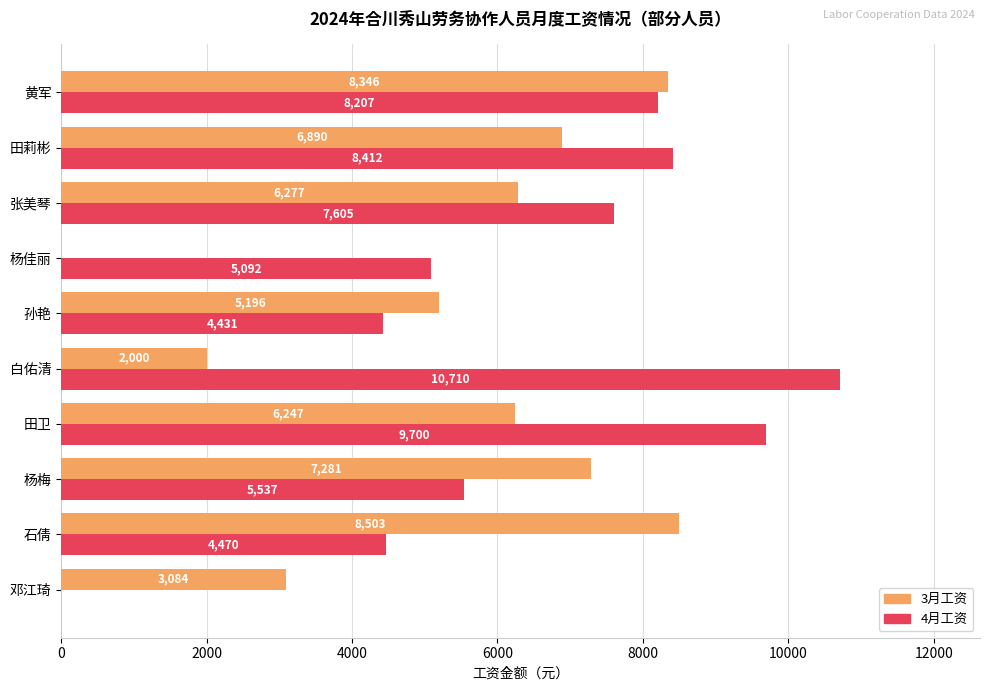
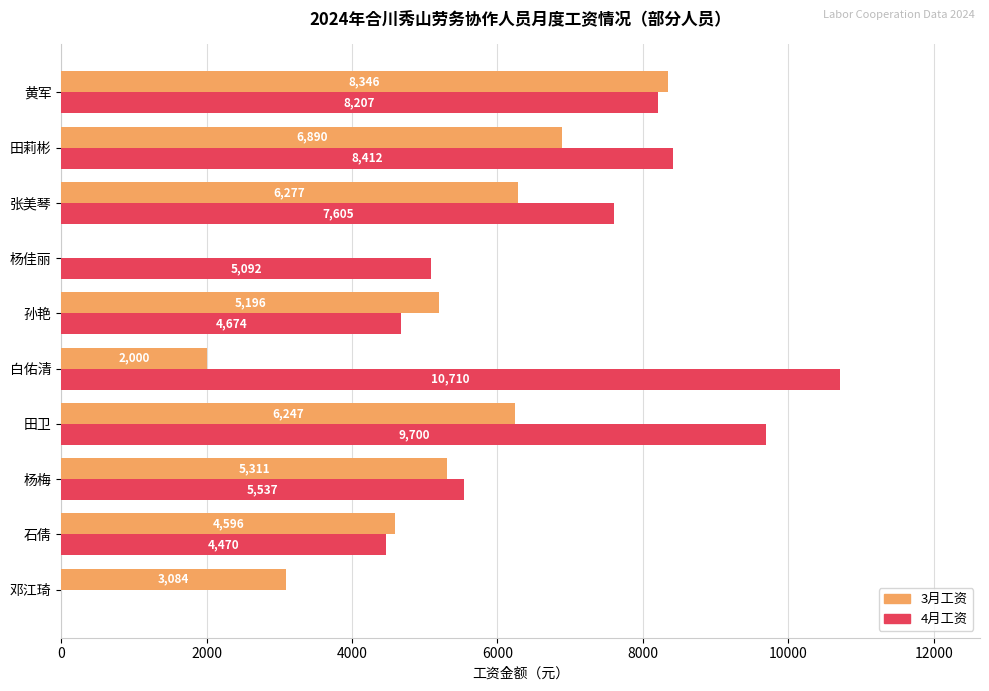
  {
    "3月工资": {
      "黄军": "8,346",
      "田莉彬": "6,890",
      "张美琴": "6,277",
      "孙艳": "5,196",
      "白佑清": "2,000",
      "田卫": "6,247",
-     "杨梅": "7,281",
-     "石倩": "8,503",
+     "杨梅": "5,311",
+     "石倩": "4,596",
      "邓江琦": "3,084"
    },
    "4月工资": {
      "黄军": "8,207",
      "田莉彬": "8,412",
      "张美琴": "7,605",
      "杨佳丽": "5,092",
-     "孙艳": "4,431",
+     "孙艳": "4,674",
      "白佑清": "10,710",
      "田卫": "9,700",
      "杨梅": "5,537",
      "石倩": "4,470"
    }
  }
